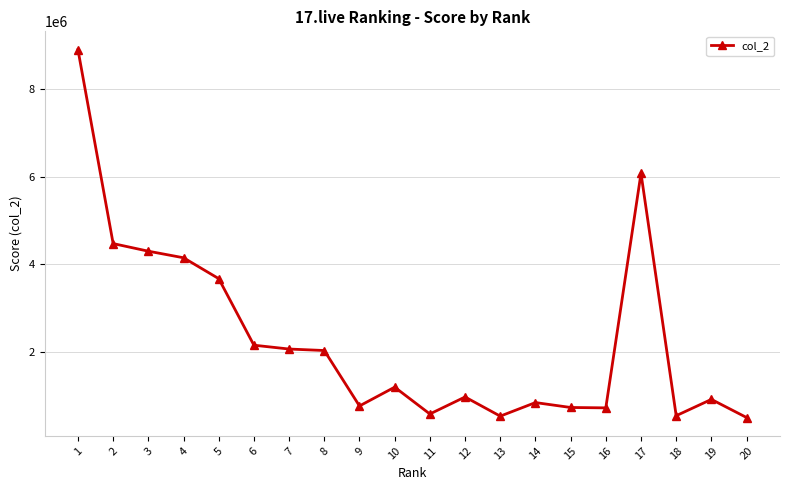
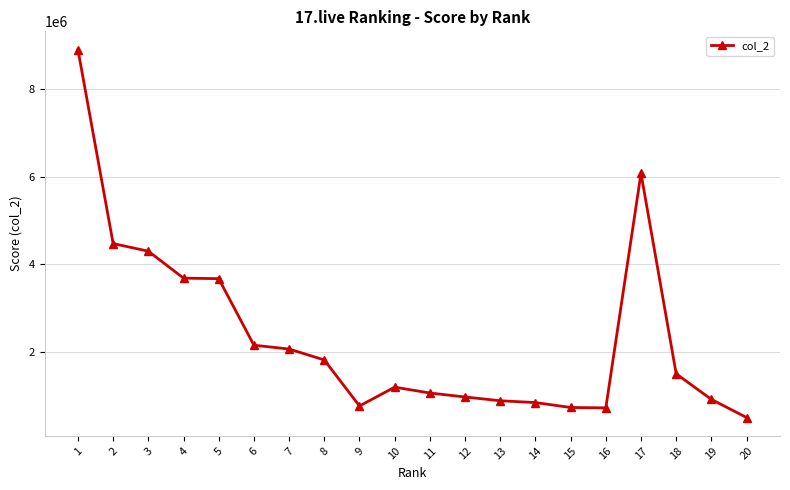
  {
    "1": 8900000,
    "2": 4500000,
    "3": 4300000,
-   "4": 4100000,
+   "4": 3700000,
    "5": 3700000,
    "6": 2100000,
    "7": 2100000,
-   "8": 2000000,
+   "8": 1800000,
    "9": 800000,
    "10": 1200000,
-   "11": 600000,
+   "11": 1100000,
    "12": 1000000,
-   "13": 500000,
+   "13": 900000,
    "14": 800000,
    "15": 700000,
    "16": 700000,
    "17": 6100000,
-   "18": 500000,
+   "18": 1500000,
    "19": 900000,
    "20": 500000
  }
